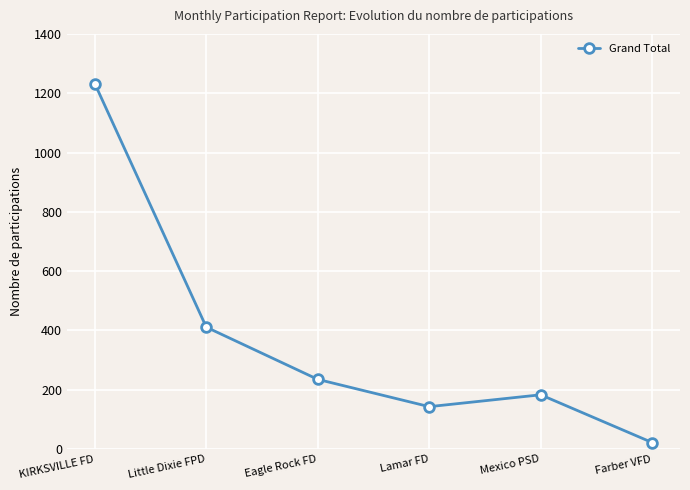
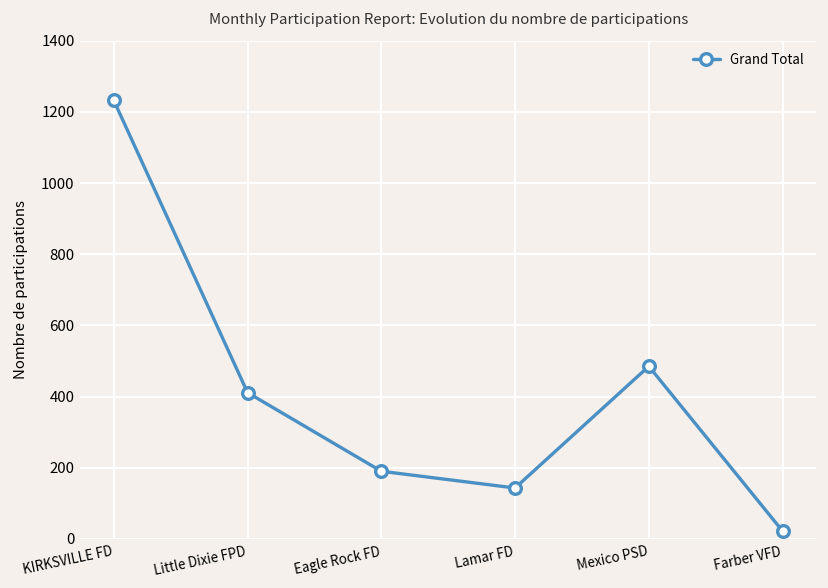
  {
    "KIRKSVILLE FD": 1230,
    "Little Dixie FPD": 410,
-   "Eagle Rock FD": 240,
+   "Eagle Rock FD": 190,
    "Lamar FD": 140,
-   "Mexico PSD": 180,
+   "Mexico PSD": 490,
    "Farber VFD": 20
  }
